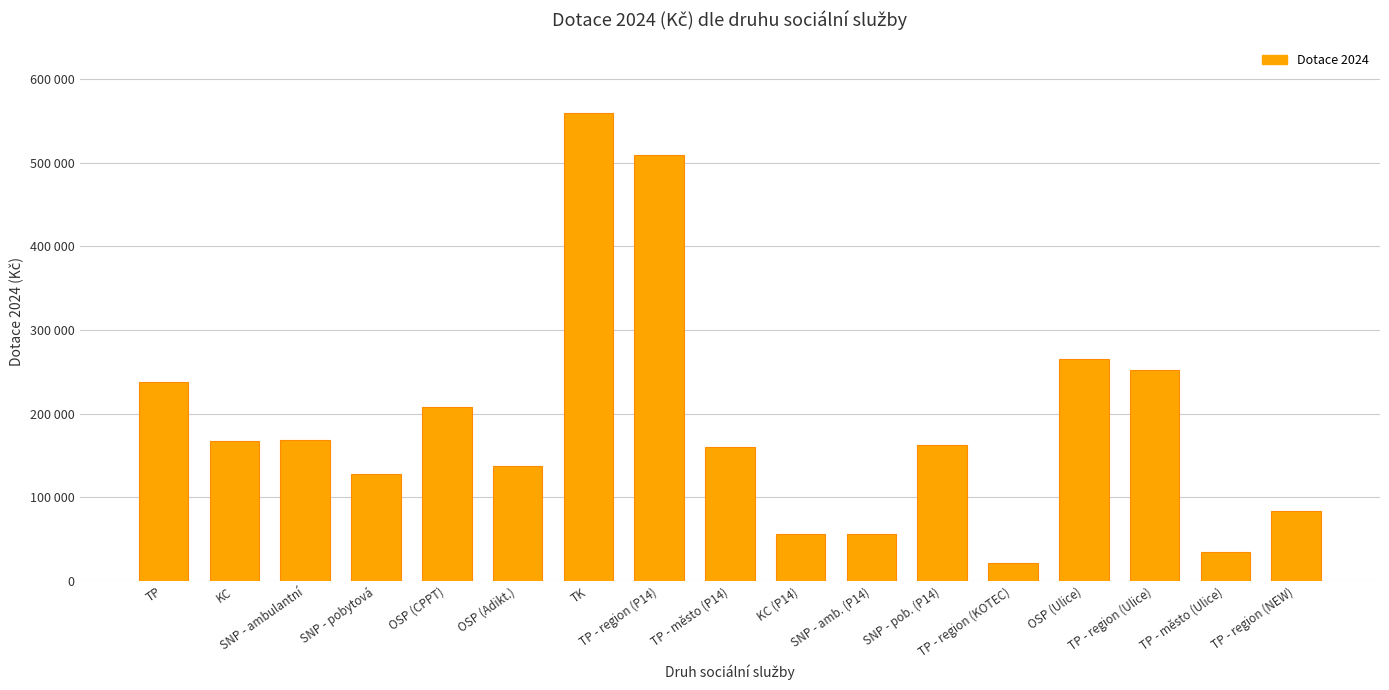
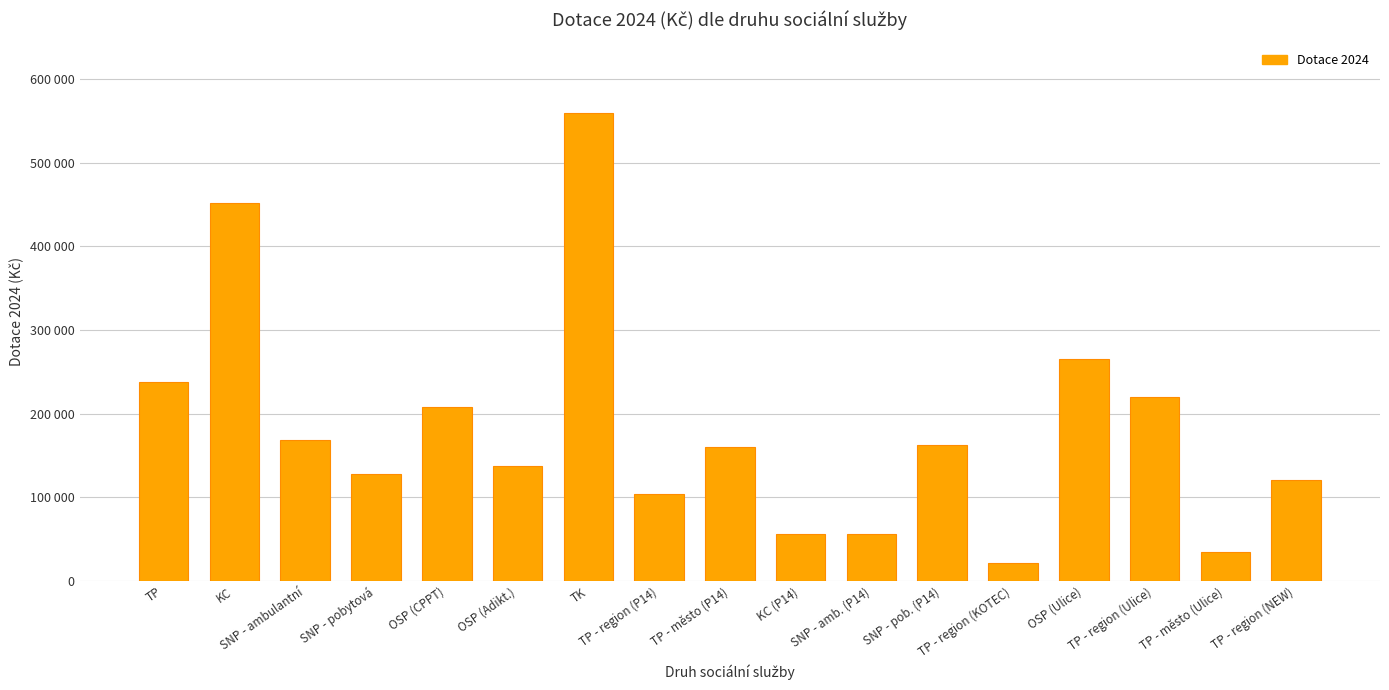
  {
    "TP": 240000,
-   "KC": 170000,
+   "KC": 450000,
    "SNP - ambulantní": 170000,
    "SNP - pobytová": 130000,
    "OSP (CPPT)": 210000,
    "OSP (Adikt.)": 140000,
    "TK": 560000,
-   "TP - region (P14)": 510000,
+   "TP - region (P14)": 100000,
    "TP - město (P14)": 160000,
    "KC (P14)": 60000,
    "SNP - amb. (P14)": 60000,
    "SNP - pob. (P14)": 160000,
    "TP - region (KOTEC)": 20000,
    "OSP (Ulice)": 270000,
-   "TP - region (Ulice)": 250000,
+   "TP - region (Ulice)": 220000,
    "TP - město (Ulice)": 30000,
-   "TP - region (NEW)": 80000
+   "TP - region (NEW)": 120000
  }
